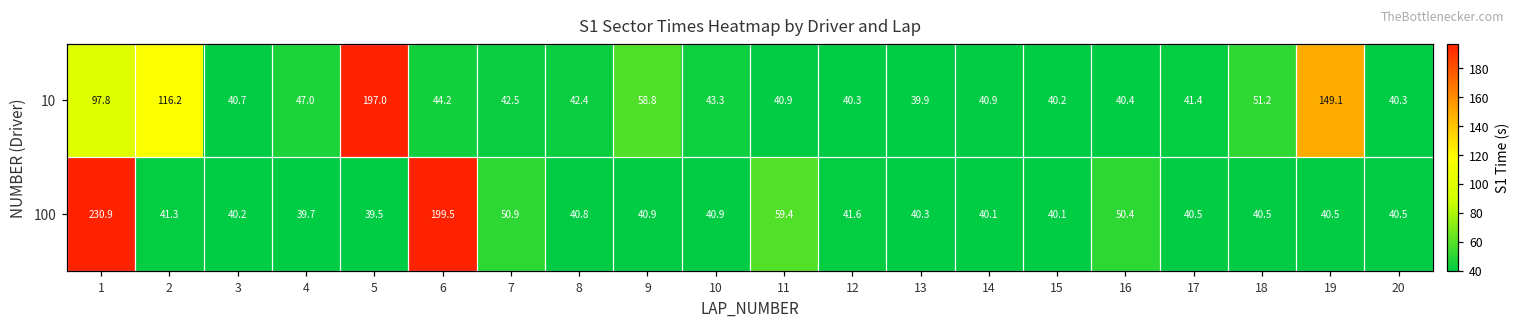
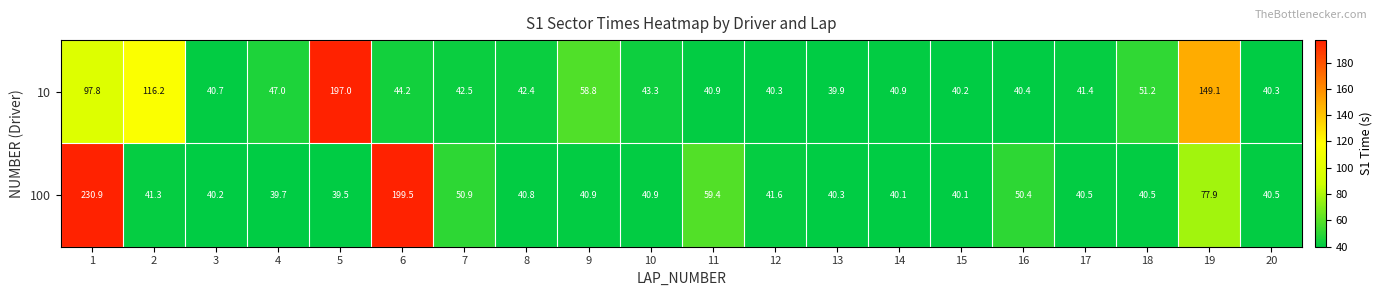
  {
    "10": {
      "1": 97.8,
      "2": 116.2,
      "3": 40.7,
      "4": 47.0,
      "5": 197.0,
      "6": 44.2,
      "7": 42.5,
      "8": 42.4,
      "9": 58.8,
      "10": 43.3,
      "11": 40.9,
      "12": 40.3,
      "13": 39.9,
      "14": 40.9,
      "15": 40.2,
      "16": 40.4,
      "17": 41.4,
      "18": 51.2,
      "19": 149.1,
      "20": 40.3
    },
    "100": {
      "1": 230.9,
      "2": 41.3,
      "3": 40.2,
      "4": 39.7,
      "5": 39.5,
      "6": 199.5,
      "7": 50.9,
      "8": 40.8,
      "9": 40.9,
      "10": 40.9,
      "11": 59.4,
      "12": 41.6,
      "13": 40.3,
      "14": 40.1,
      "15": 40.1,
      "16": 50.4,
      "17": 40.5,
      "18": 40.5,
-     "19": 40.5,
+     "19": 77.9,
      "20": 40.5
    }
  }
